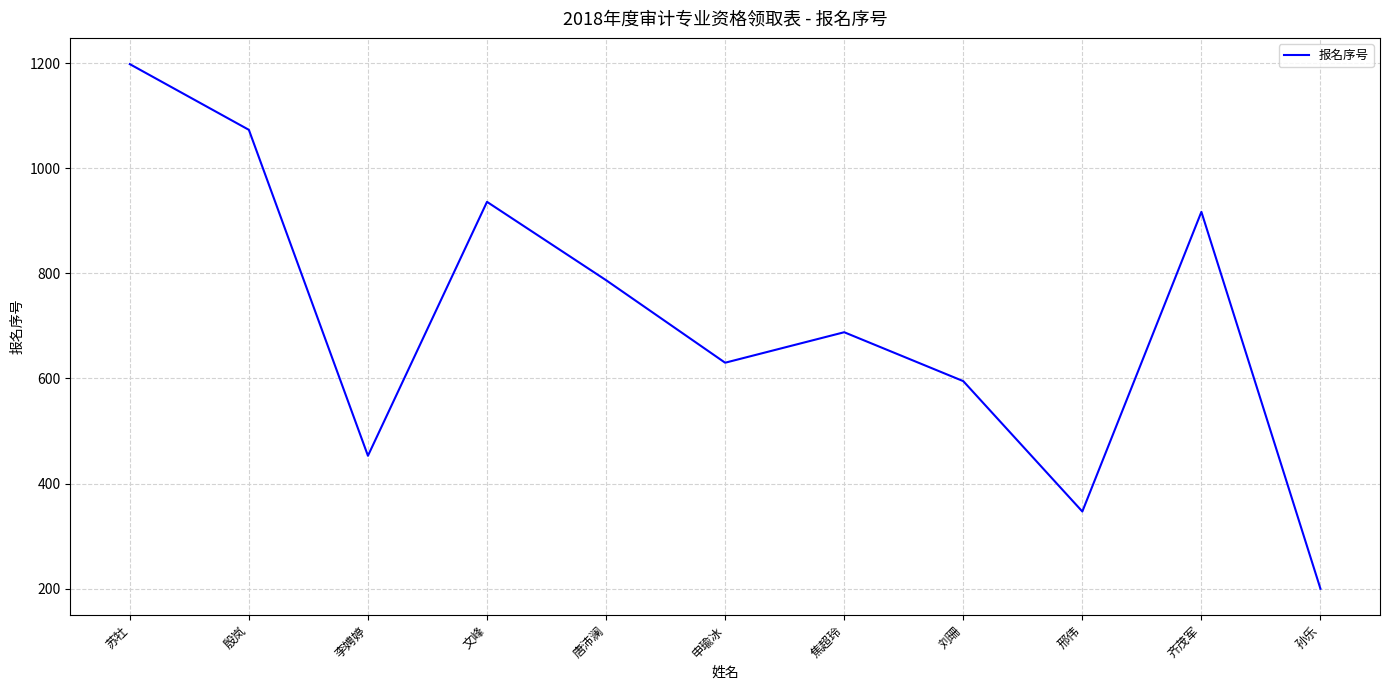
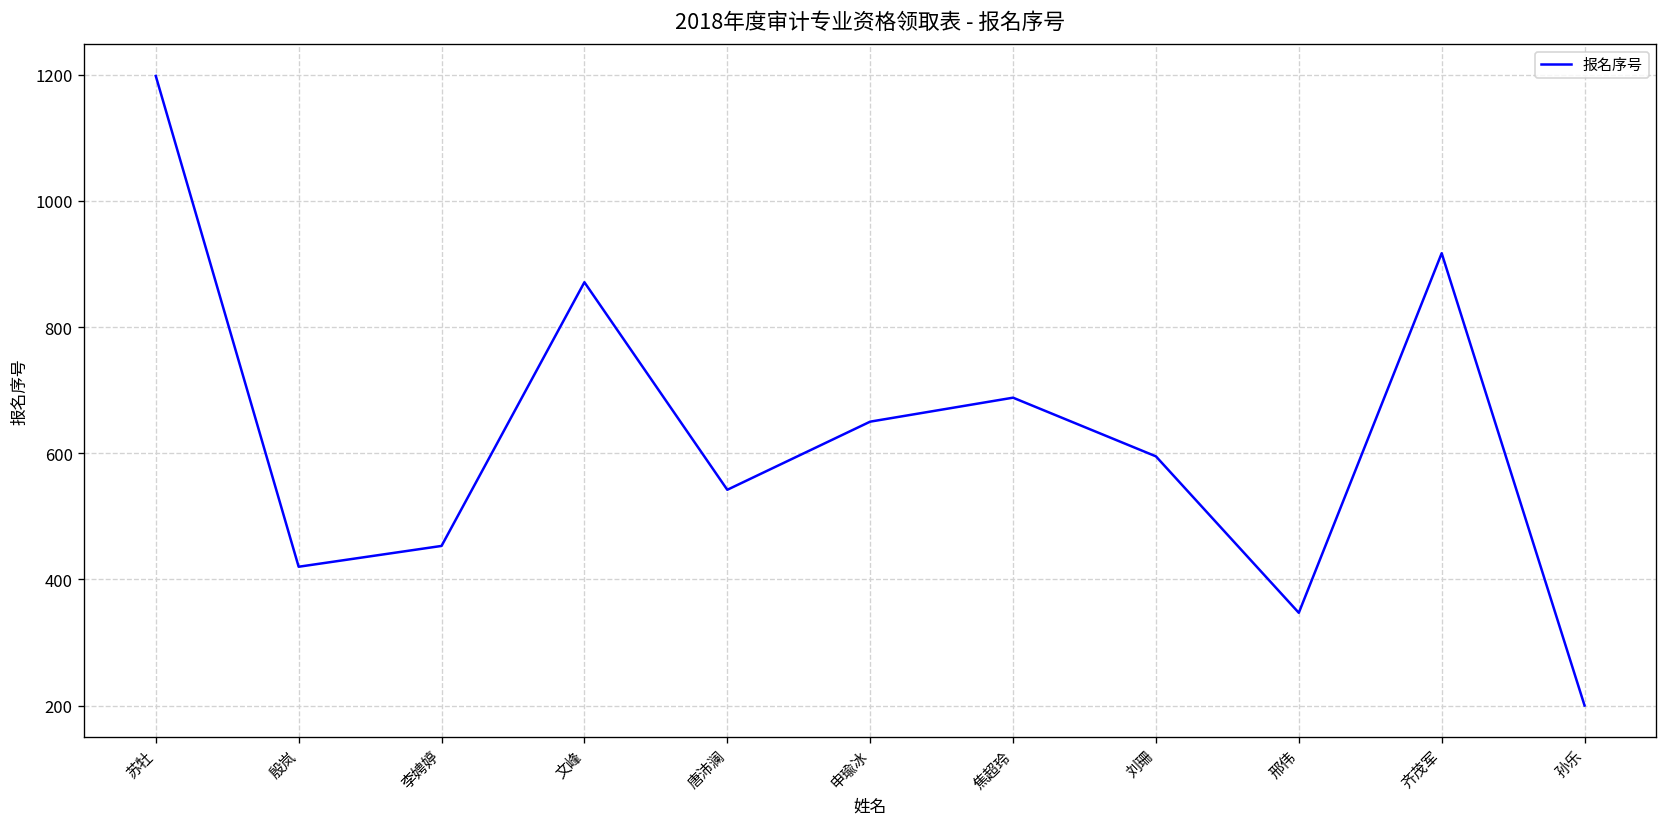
  {
    "苏牡": 1200,
-   "殷岚": 1070,
+   "殷岚": 420,
    "李娉婷": 450,
-   "文峰": 940,
-   "唐沛澜": 790,
-   "申瑜冰": 630,
+   "文峰": 870,
+   "唐沛澜": 540,
+   "申瑜冰": 650,
    "焦超玲": 690,
    "刘珊": 600,
    "邢伟": 350,
    "齐茂军": 920,
    "孙乐": 200
  }
